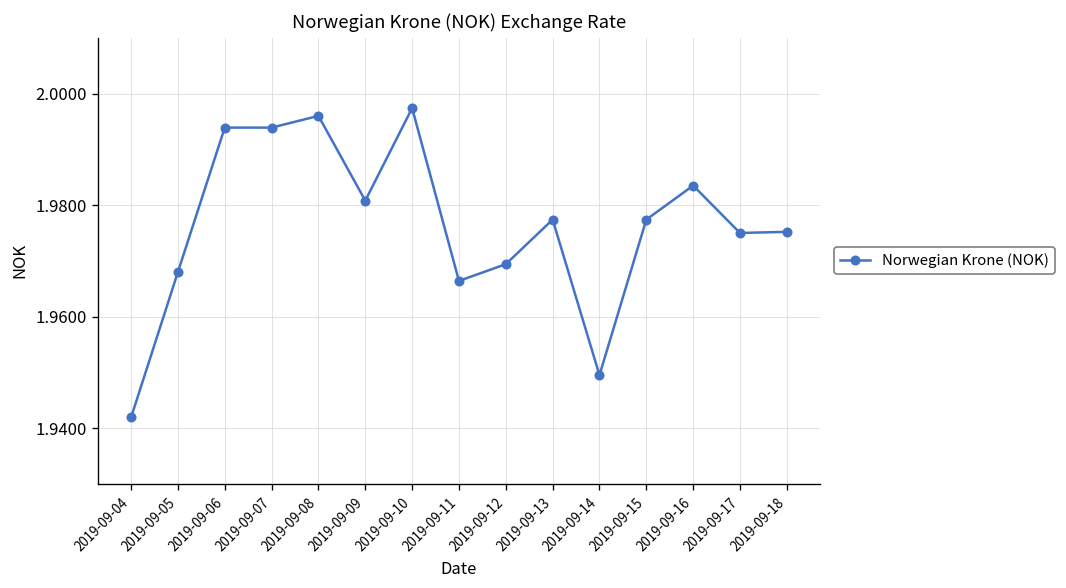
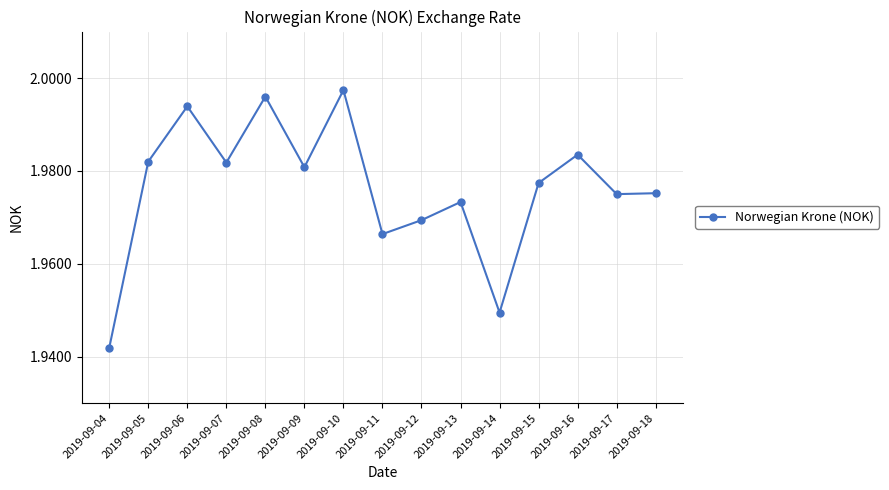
  {
    "2019-09-04": 1.942,
-   "2019-09-05": 1.968,
+   "2019-09-05": 1.982,
    "2019-09-06": 1.994,
-   "2019-09-07": 1.994,
+   "2019-09-07": 1.982,
    "2019-09-08": 1.996,
    "2019-09-09": 1.981,
    "2019-09-10": 1.997,
    "2019-09-11": 1.966,
    "2019-09-12": 1.969,
-   "2019-09-13": 1.977,
+   "2019-09-13": 1.973,
    "2019-09-14": 1.950,
    "2019-09-15": 1.977,
    "2019-09-16": 1.984,
    "2019-09-17": 1.975,
    "2019-09-18": 1.975
  }
